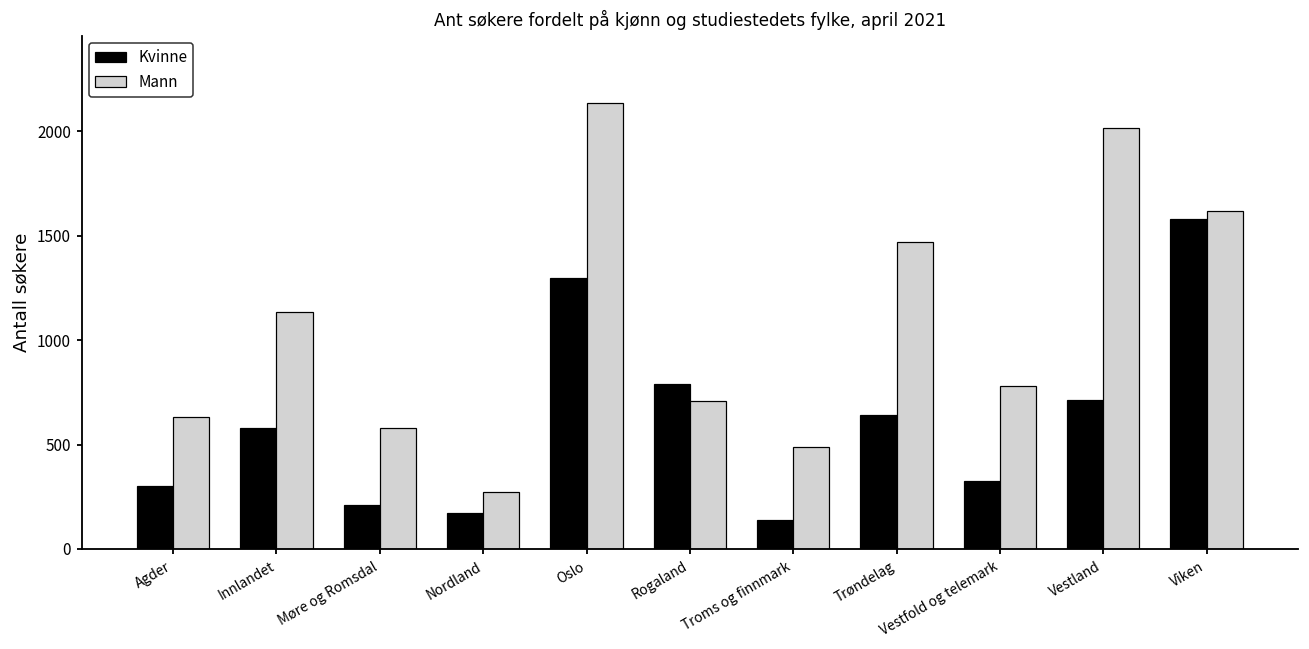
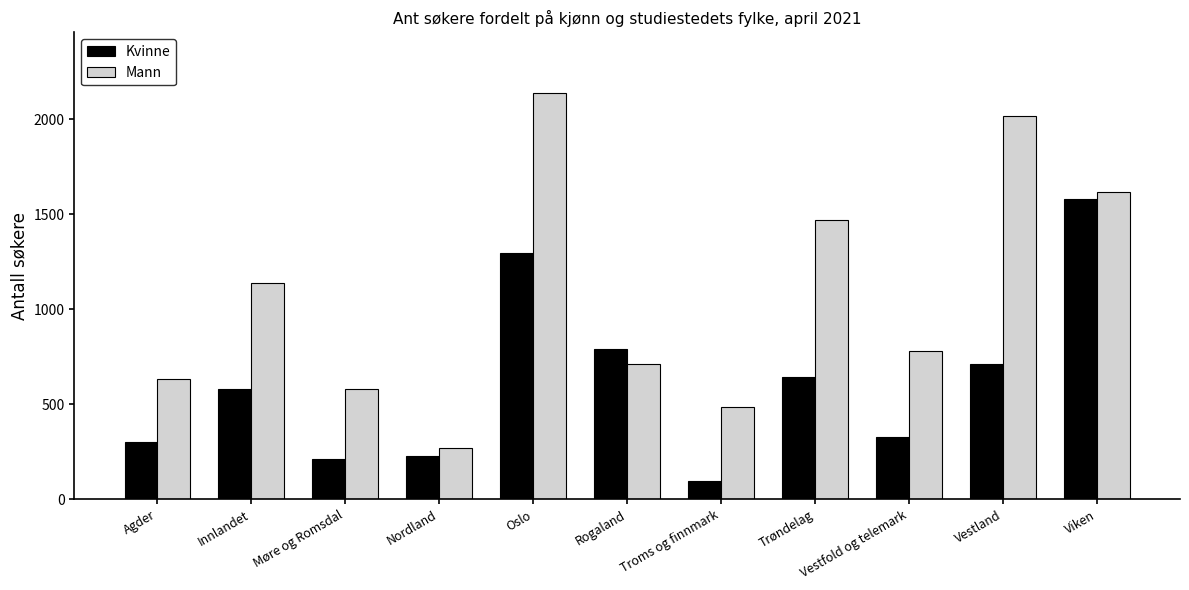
  {
    "Kvinne": {
      "Agder": 300,
      "Innlandet": 580,
      "Møre og Romsdal": 210,
-     "Nordland": 170,
+     "Nordland": 230,
      "Oslo": 1300,
      "Rogaland": 790,
-     "Troms og finnmark": 140,
+     "Troms og finnmark": 90,
      "Trøndelag": 640,
      "Vestfold og telemark": 330,
      "Vestland": 710,
      "Viken": 1580
    },
    "Mann": {
      "Agder": 630,
      "Innlandet": 1140,
      "Møre og Romsdal": 580,
      "Nordland": 270,
      "Oslo": 2140,
      "Rogaland": 710,
      "Troms og finnmark": 490,
      "Trøndelag": 1470,
      "Vestfold og telemark": 780,
      "Vestland": 2020,
      "Viken": 1620
    }
  }
